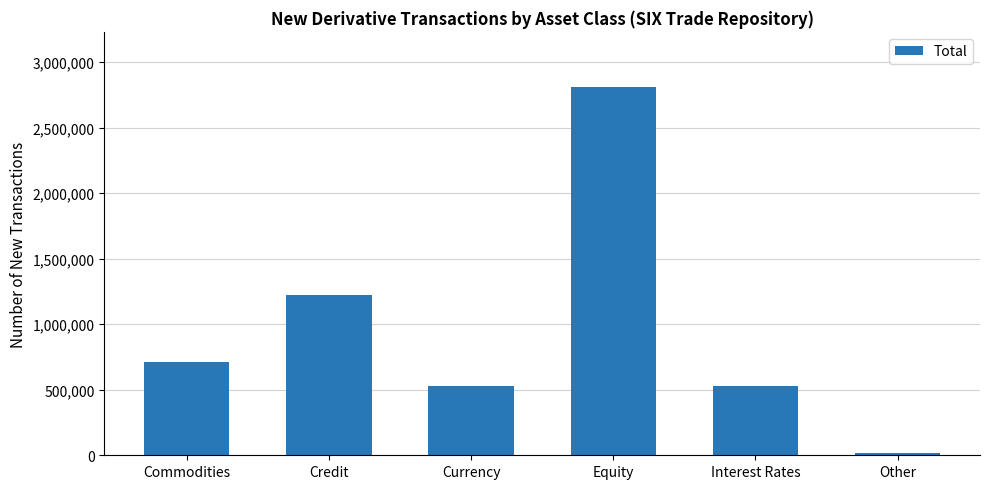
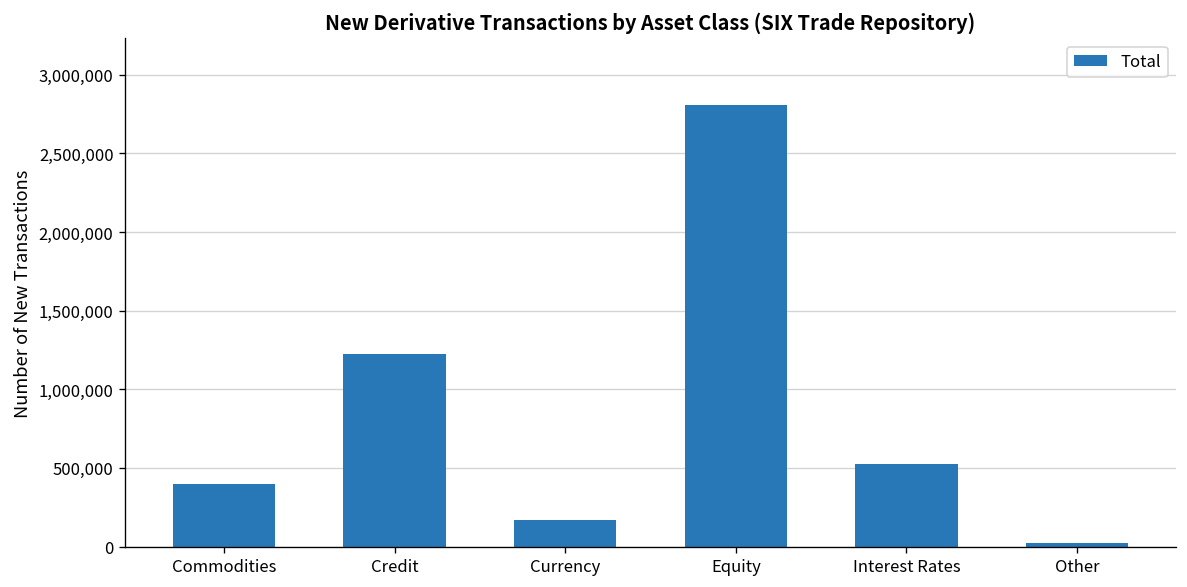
  {
-   "Commodities": "710,000",
+   "Commodities": "400,000",
    "Credit": "1,220,000",
-   "Currency": "530,000",
+   "Currency": "170,000",
    "Equity": "2,810,000",
    "Interest Rates": "530,000",
    "Other": "20,000"
  }
